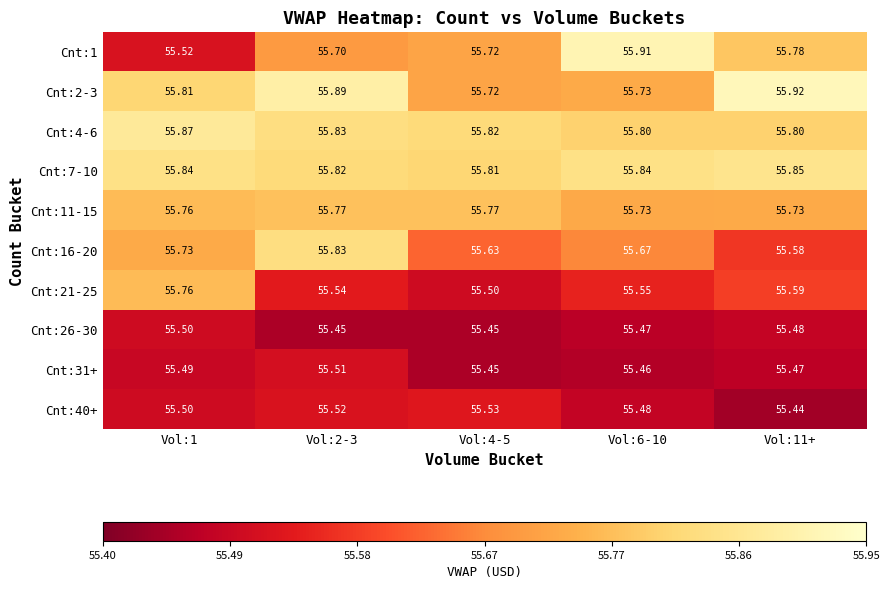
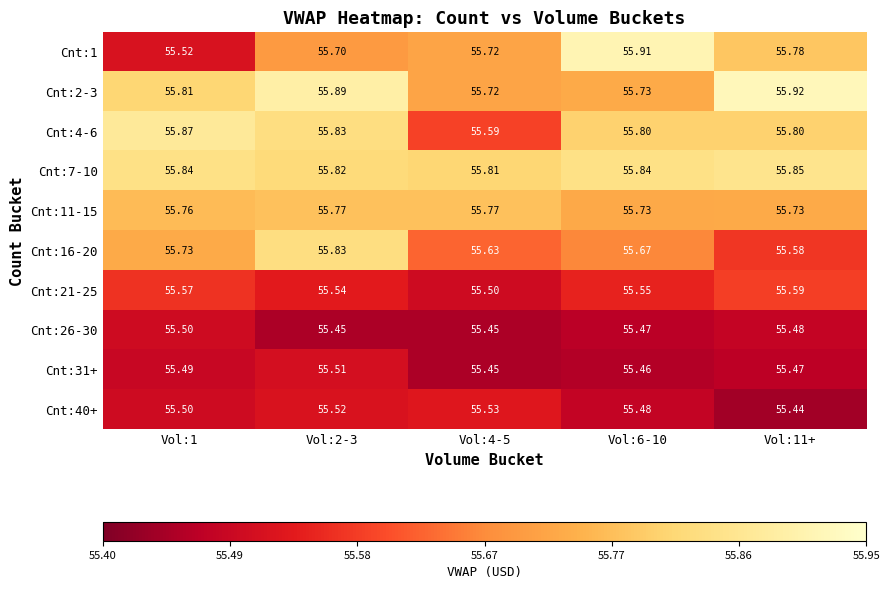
  {
    "Cnt:1": {
      "Vol:1": 55.52,
      "Vol:2-3": 55.70,
      "Vol:4-5": 55.72,
      "Vol:6-10": 55.91,
      "Vol:11+": 55.78
    },
    "Cnt:2-3": {
      "Vol:1": 55.81,
      "Vol:2-3": 55.89,
      "Vol:4-5": 55.72,
      "Vol:6-10": 55.73,
      "Vol:11+": 55.92
    },
    "Cnt:4-6": {
      "Vol:1": 55.87,
      "Vol:2-3": 55.83,
-     "Vol:4-5": 55.82,
+     "Vol:4-5": 55.59,
      "Vol:6-10": 55.80,
      "Vol:11+": 55.80
    },
    "Cnt:7-10": {
      "Vol:1": 55.84,
      "Vol:2-3": 55.82,
      "Vol:4-5": 55.81,
      "Vol:6-10": 55.84,
      "Vol:11+": 55.85
    },
    "Cnt:11-15": {
      "Vol:1": 55.76,
      "Vol:2-3": 55.77,
      "Vol:4-5": 55.77,
      "Vol:6-10": 55.73,
      "Vol:11+": 55.73
    },
    "Cnt:16-20": {
      "Vol:1": 55.73,
      "Vol:2-3": 55.83,
      "Vol:4-5": 55.63,
      "Vol:6-10": 55.67,
      "Vol:11+": 55.58
    },
    "Cnt:21-25": {
-     "Vol:1": 55.76,
+     "Vol:1": 55.57,
      "Vol:2-3": 55.54,
      "Vol:4-5": 55.50,
      "Vol:6-10": 55.55,
      "Vol:11+": 55.59
    },
    "Cnt:26-30": {
      "Vol:1": 55.50,
      "Vol:2-3": 55.45,
      "Vol:4-5": 55.45,
      "Vol:6-10": 55.47,
      "Vol:11+": 55.48
    },
    "Cnt:31+": {
      "Vol:1": 55.49,
      "Vol:2-3": 55.51,
      "Vol:4-5": 55.45,
      "Vol:6-10": 55.46,
      "Vol:11+": 55.47
    },
    "Cnt:40+": {
      "Vol:1": 55.50,
      "Vol:2-3": 55.52,
      "Vol:4-5": 55.53,
      "Vol:6-10": 55.48,
      "Vol:11+": 55.44
    }
  }
